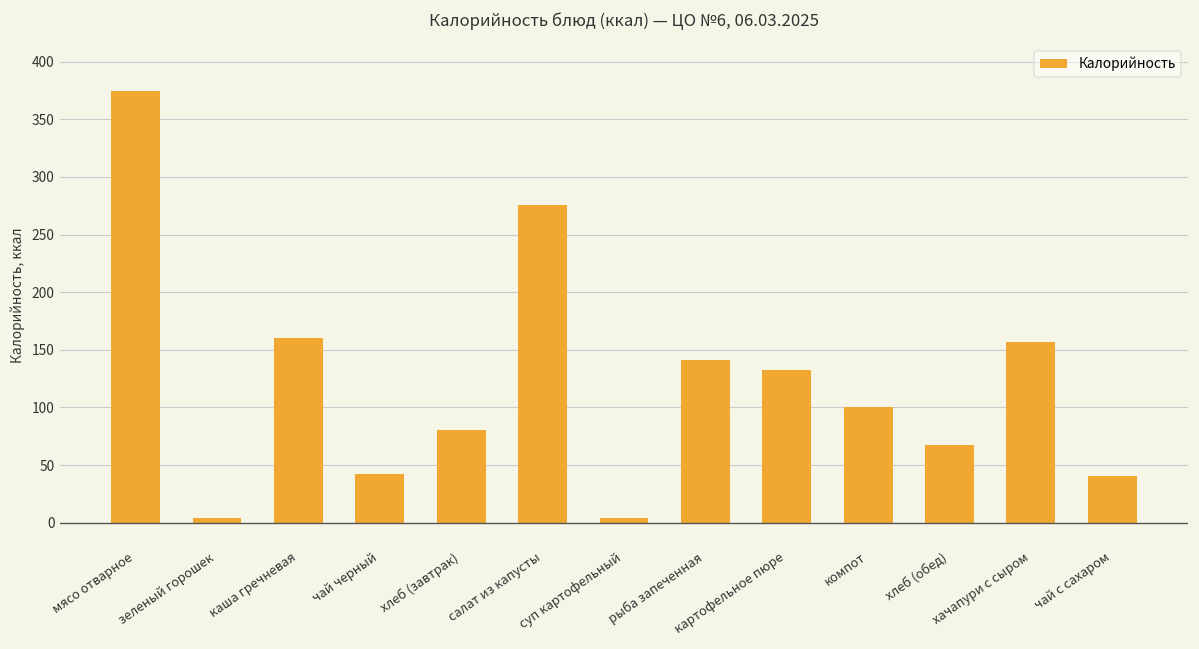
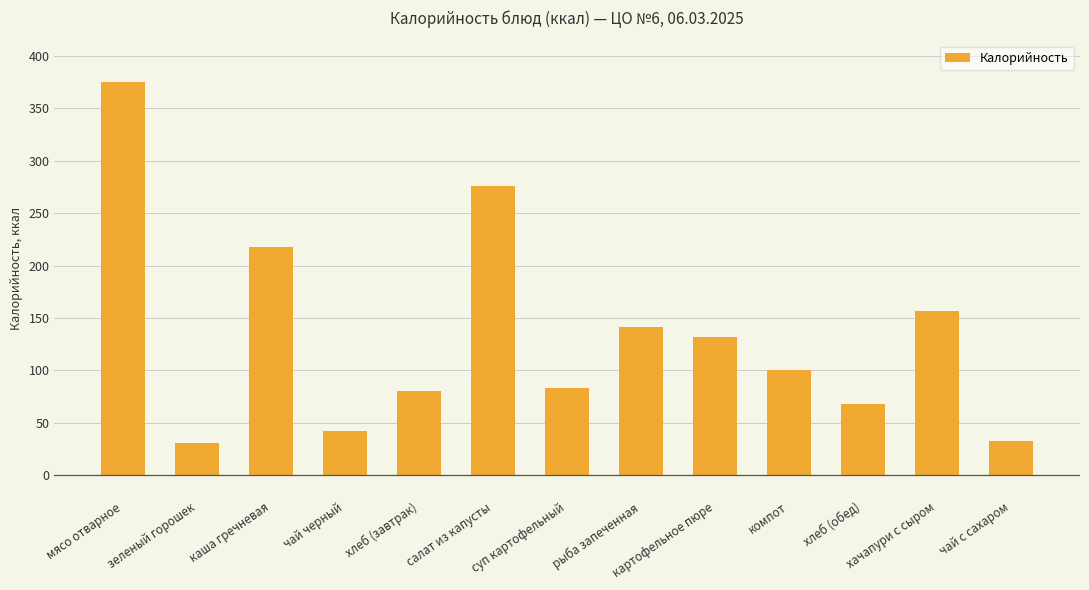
  {
    "мясо отварное": 375,
-   "зеленый горошек": 4,
-   "каша гречневая": 160,
+   "зеленый горошек": 31,
+   "каша гречневая": 217,
    "чай черный": 42,
    "хлеб (завтрак)": 80,
    "салат из капусты": 276,
-   "суп картофельный": 5,
+   "суп картофельный": 83,
    "рыба запеченная": 141,
    "картофельное пюре": 132,
    "компот": 100,
    "хлеб (обед)": 68,
    "хачапури с сыром": 157,
-   "чай с сахаром": 41
+   "чай с сахаром": 33
  }
